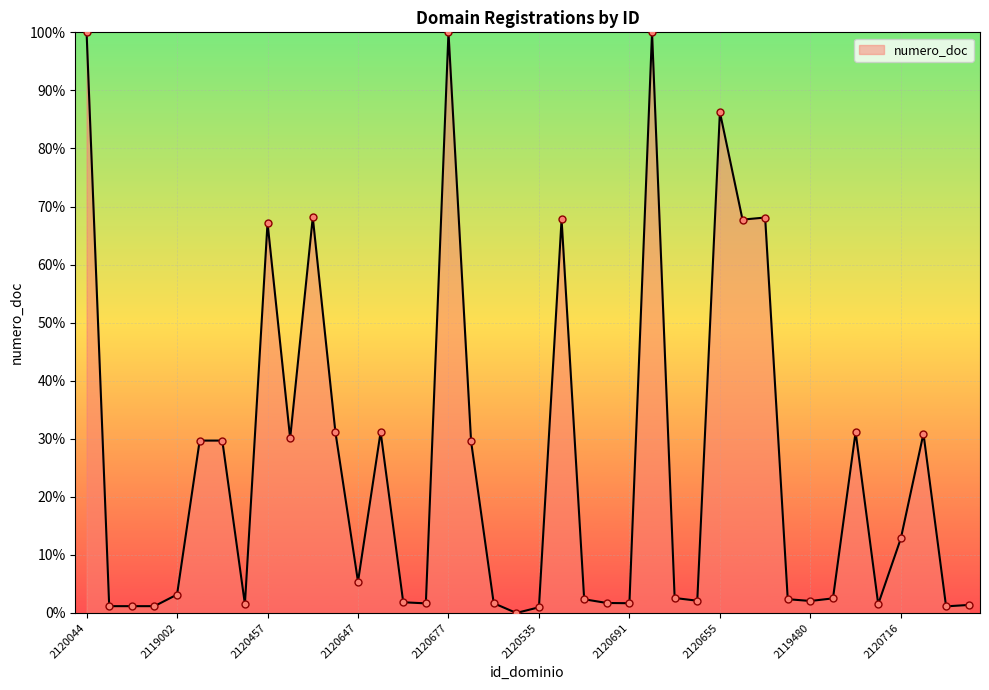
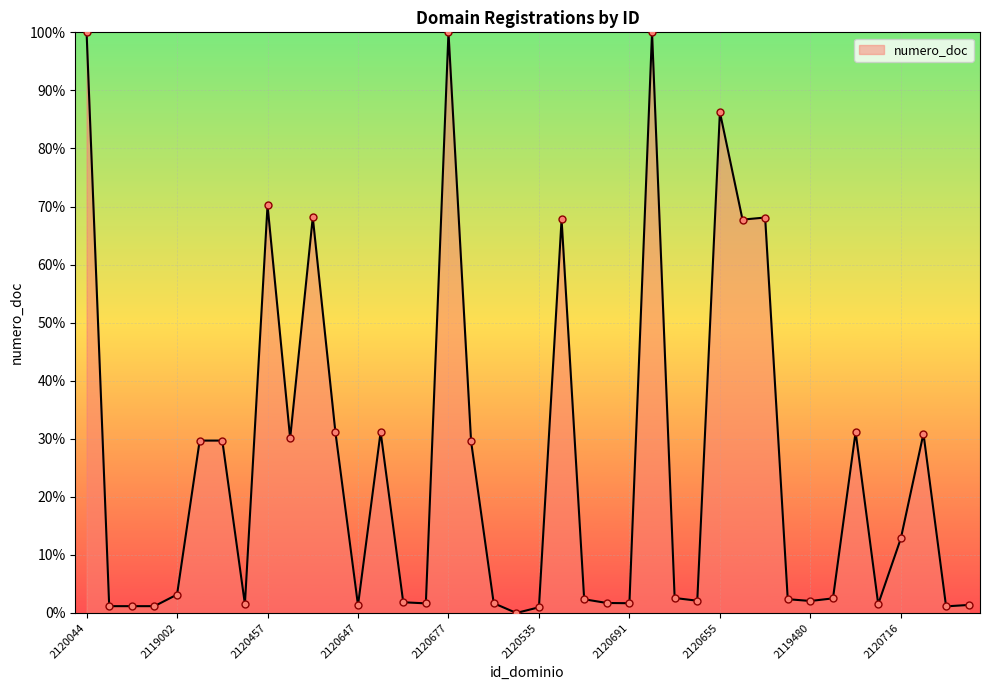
  {
    "2120044": "100%",
    "2119002": "3%",
-   "2120457": "67%",
-   "2120647": "5%",
+   "2120457": "70%",
+   "2120647": "1%",
    "2120677": "100%",
    "2120535": "1%",
    "2120691": "2%",
    "2120655": "86%",
    "2119480": "2%",
    "2120716": "13%"
  }
